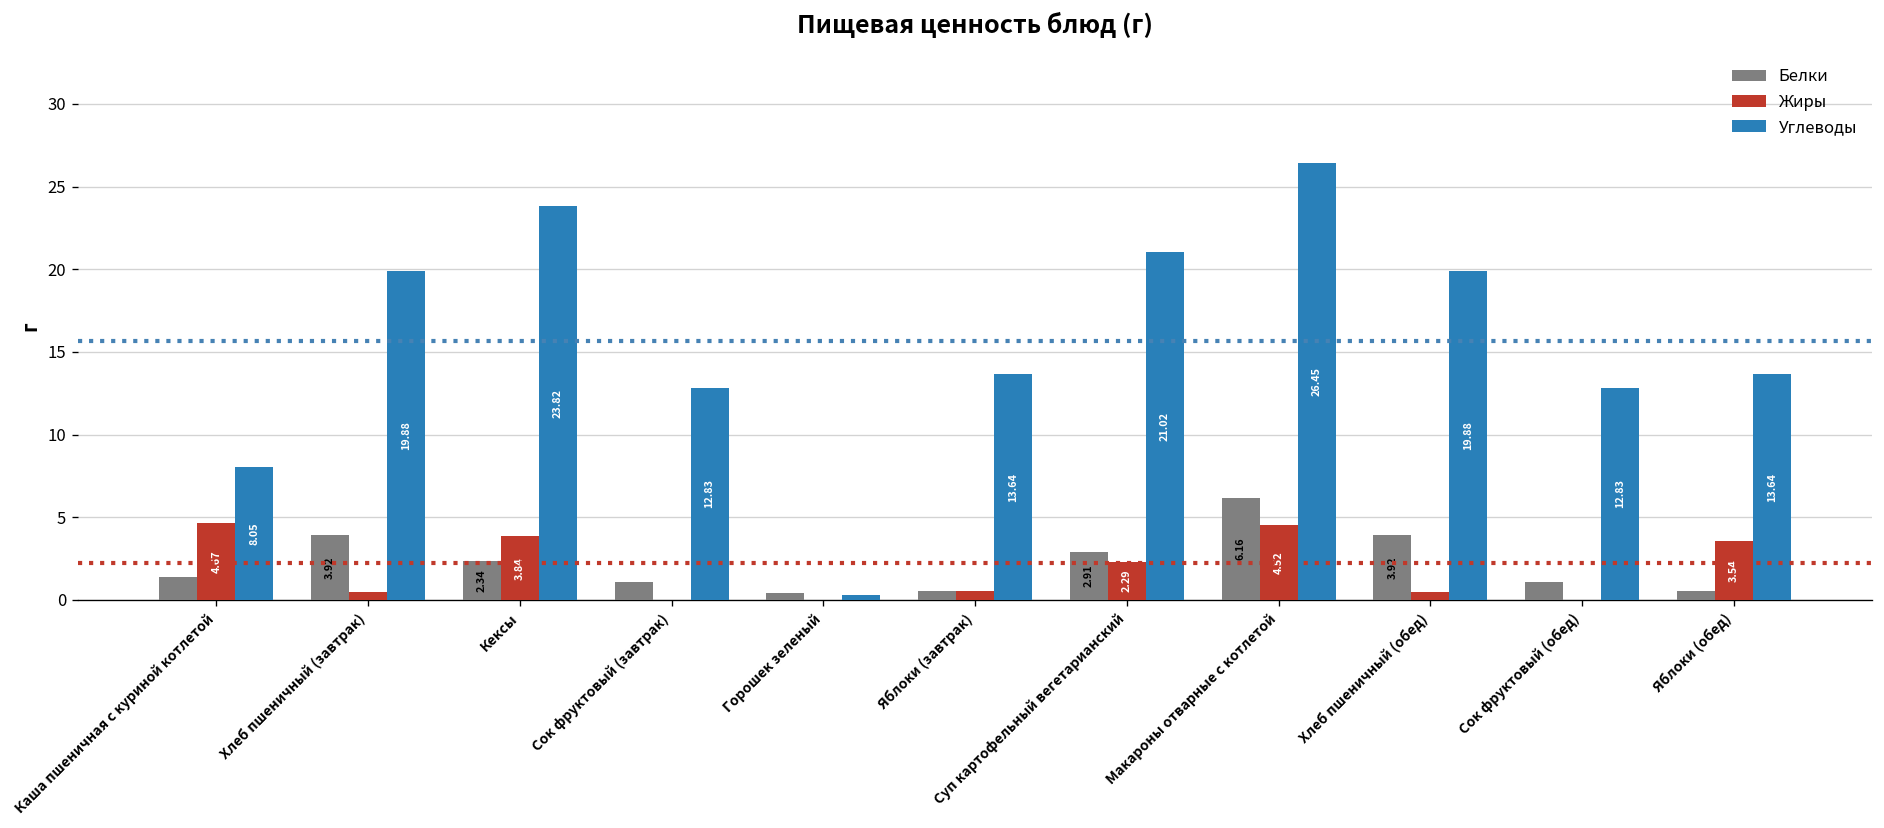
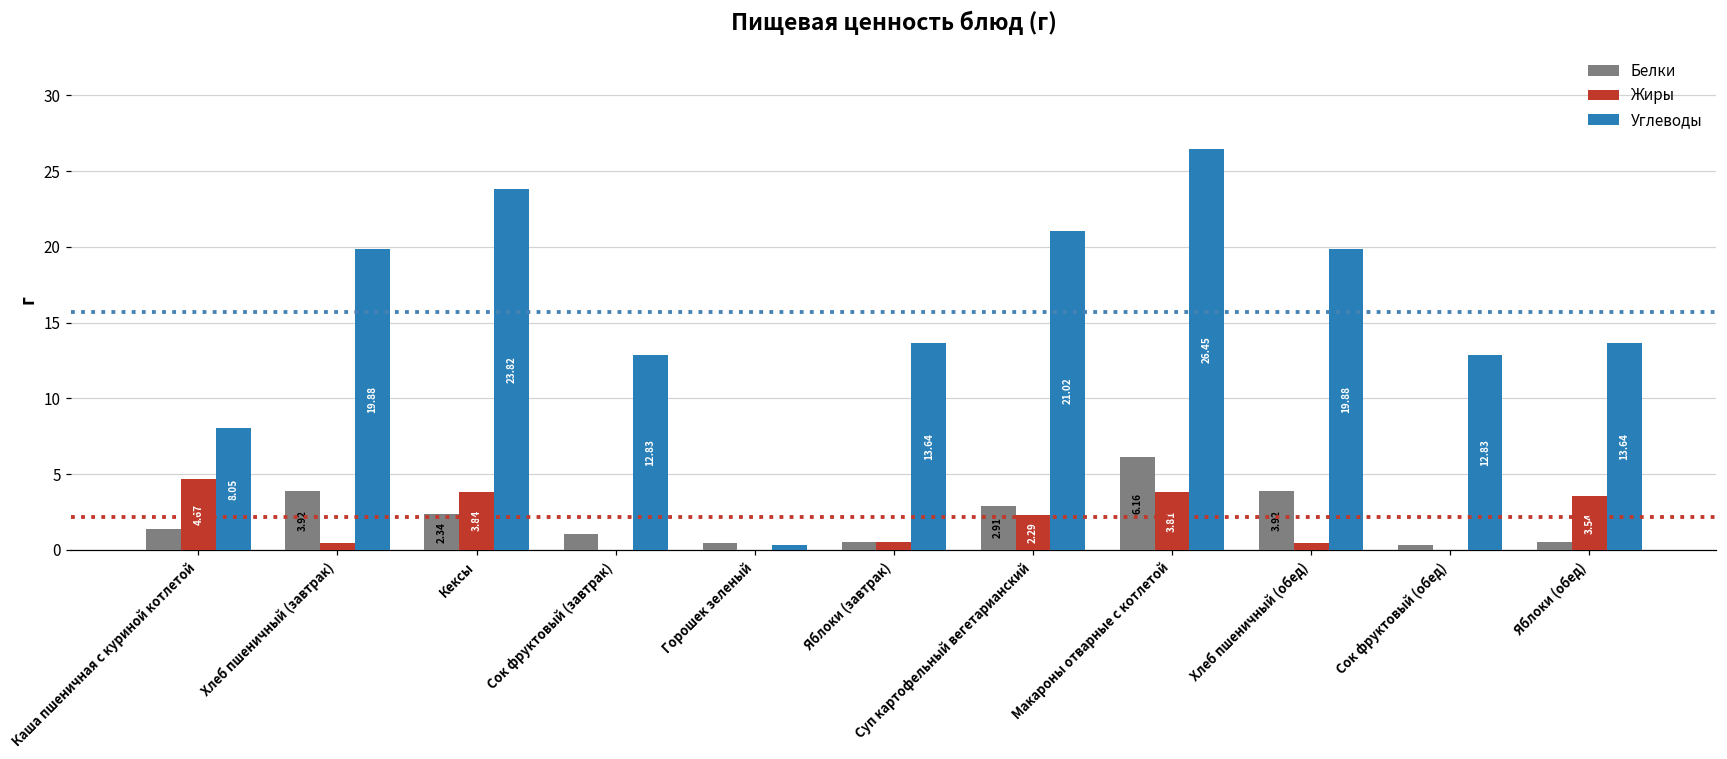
  {
    "Белки": {
      "Каша пшеничная с куриной котлетой": 1.4,
      "Сок фруктовый (завтрак)": 1.1,
      "Горошек зеленый": 0.5,
      "Яблоки (завтрак)": 0.6,
-     "Сок фруктовый (обед)": 1.1,
+     "Сок фруктовый (обед)": 0.3,
      "Яблоки (обед)": 0.6
    },
    "Жиры": {
      "Каша пшеничная с куриной котлетой": 4.67,
      "Кексы": 3.84,
      "Суп картофельный вегетарианский": 2.29,
-     "Макароны отварные с котлетой": 4.52,
+     "Макароны отварные с котлетой": 3.81,
      "Яблоки (обед)": 3.54
    },
    "Углеводы": {
      "Каша пшеничная с куриной котлетой": 8.05,
      "Хлеб пшеничный (завтрак)": 19.88,
      "Кексы": 23.82,
      "Сок фруктовый (завтрак)": 12.83,
      "Яблоки (завтрак)": 13.64,
      "Суп картофельный вегетарианский": 21.02,
      "Макароны отварные с котлетой": 26.45,
      "Хлеб пшеничный (обед)": 19.88,
      "Сок фруктовый (обед)": 12.83,
      "Яблоки (обед)": 13.64
    }
  }
